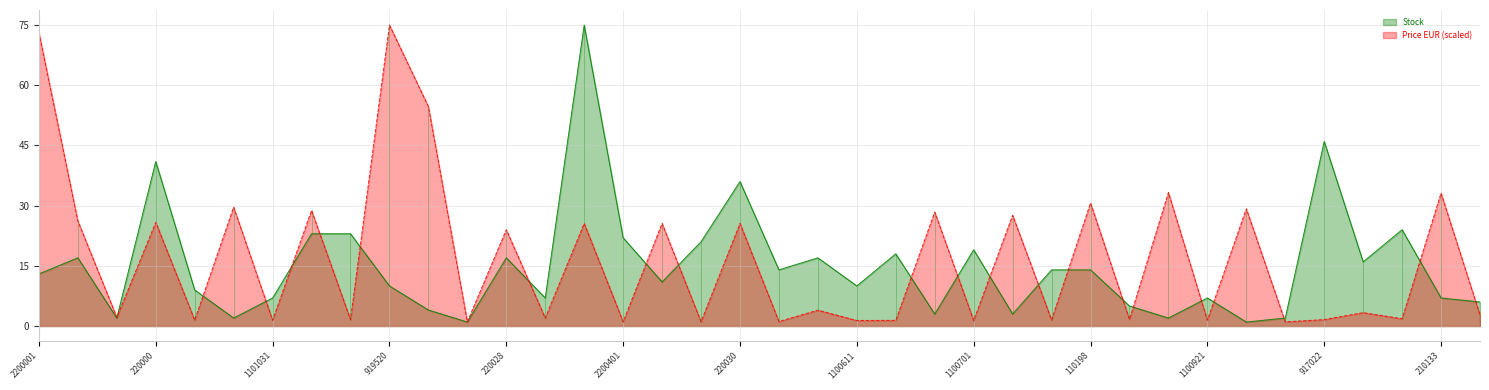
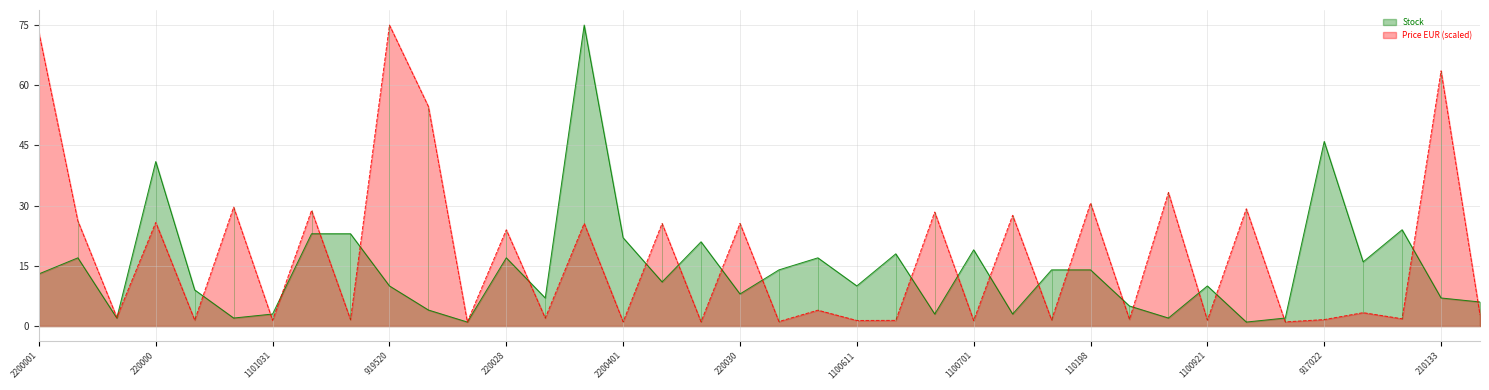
  {
    "Stock": {
      "2200001": 13,
      "220000": 41,
-     "1101031": 7,
+     "1101031": 3,
      "919520": 10,
      "220028": 17,
      "2200401": 22,
-     "220030": 36,
+     "220030": 8,
      "1100611": 10,
      "1100701": 19,
      "110198": 14,
-     "1100921": 7,
+     "1100921": 10,
      "917022": 46,
      "210133": 7
    },
    "Price EUR (scaled)": {
      "2200001": 73,
      "220000": 26,
      "1101031": 1,
      "919520": 75,
      "220028": 24,
      "2200401": 1,
      "220030": 26,
      "1100611": 1,
      "1100701": 1,
      "110198": 31,
      "1100921": 1,
      "917022": 2,
-     "210133": 33
+     "210133": 64
    }
  }
